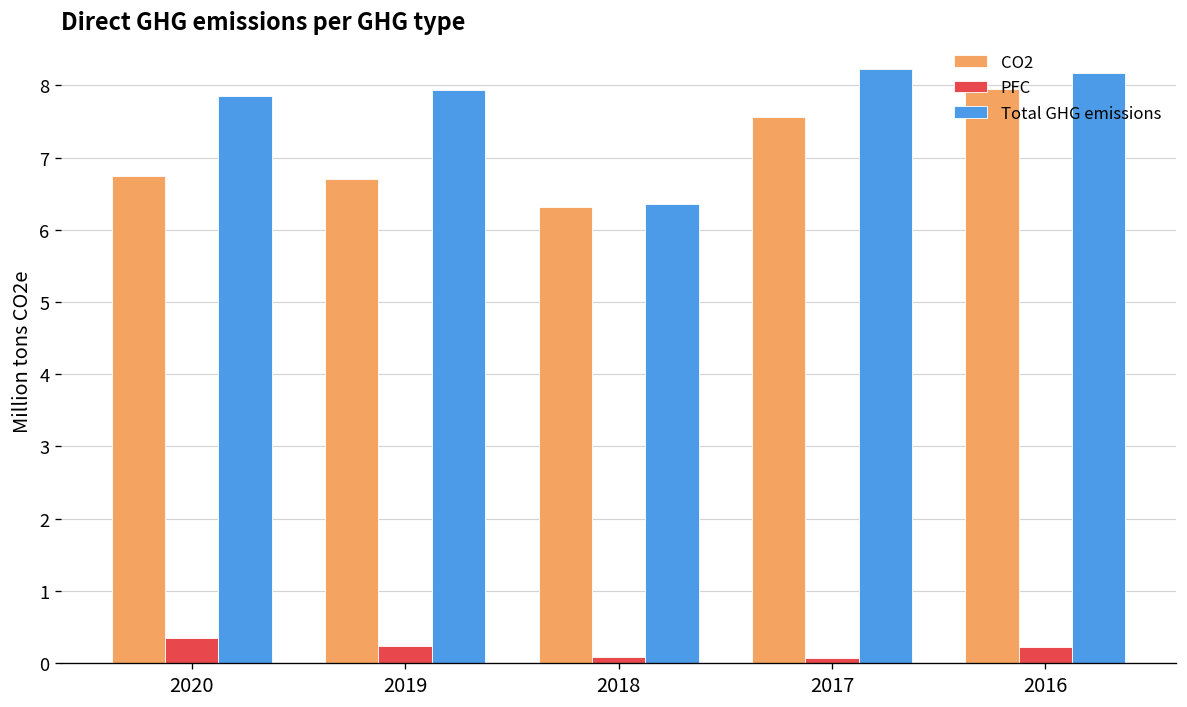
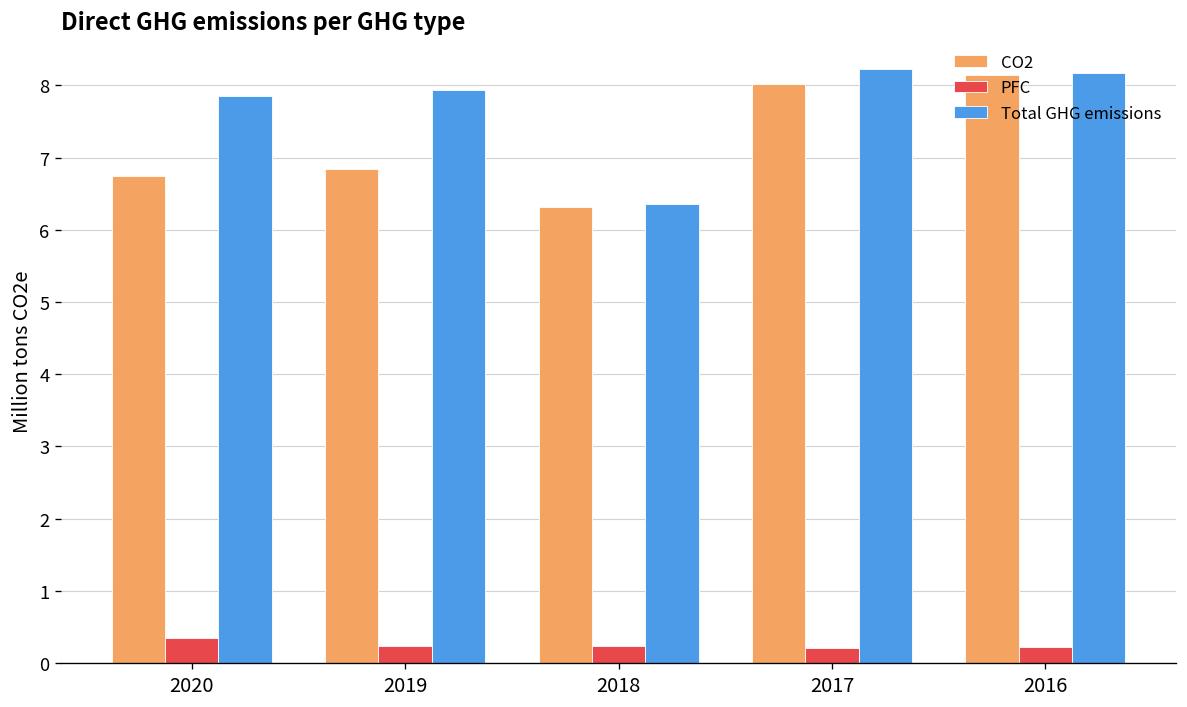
  {
    "CO2": {
      "2020": 6.7,
-     "2019": 6.7,
+     "2019": 6.8,
      "2018": 6.3,
-     "2017": 7.6,
-     "2016": 7.9
+     "2017": 8.0,
+     "2016": 8.1
    },
    "PFC": {
      "2020": 0.3,
      "2019": 0.2,
-     "2018": 0.1,
-     "2017": 0.1,
+     "2018": 0.2,
+     "2017": 0.2,
      "2016": 0.2
    },
    "Total GHG emissions": {
      "2020": 7.9,
      "2019": 7.9,
      "2018": 6.4,
      "2017": 8.2,
      "2016": 8.2
    }
  }
